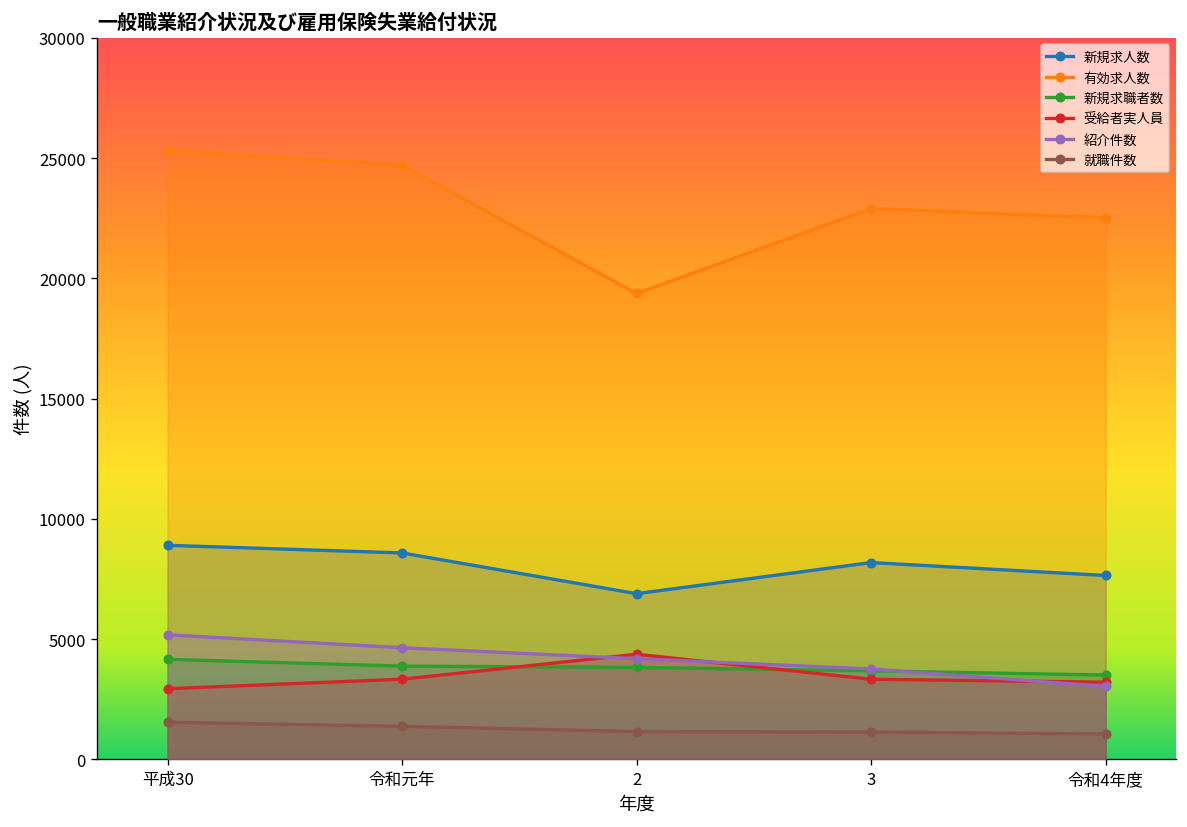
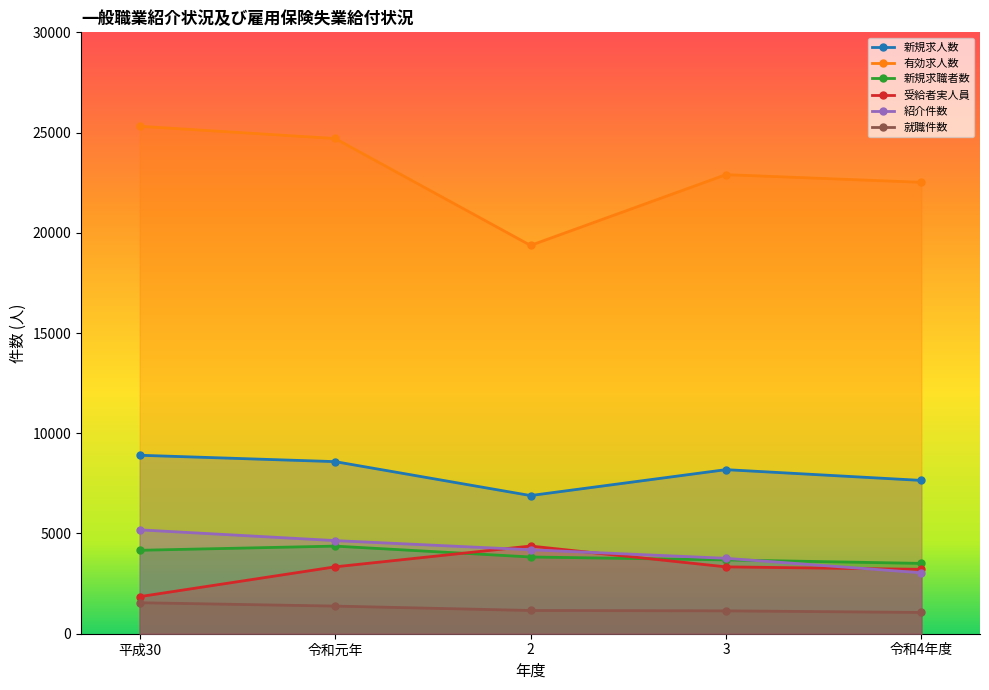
  {
    "新規求人数": {
      "平成30": 8900,
      "令和元年": 8600,
      "2": 6900,
      "3": 8200,
      "令和4年度": 7600
    },
    "有効求人数": {
      "平成30": 25300,
      "令和元年": 24700,
      "2": 19400,
      "3": 22900,
      "令和4年度": 22500
    },
    "新規求職者数": {
      "平成30": 4200,
-     "令和元年": 3900,
+     "令和元年": 4400,
      "2": 3800,
      "令和4年度": 3500
    },
    "受給者実人員": {
-     "平成30": 2900,
+     "平成30": 1800,
      "令和元年": 3300,
      "2": 4400,
      "3": 3300,
      "令和4年度": 3200
    },
    "紹介件数": {
      "平成30": 5200,
      "令和元年": 4600,
      "2": 4200,
      "令和4年度": 3000
    },
    "就職件数": {
      "平成30": 1500,
      "令和元年": 1400,
      "2": 1200,
      "3": 1100,
      "令和4年度": 1100
    }
  }
